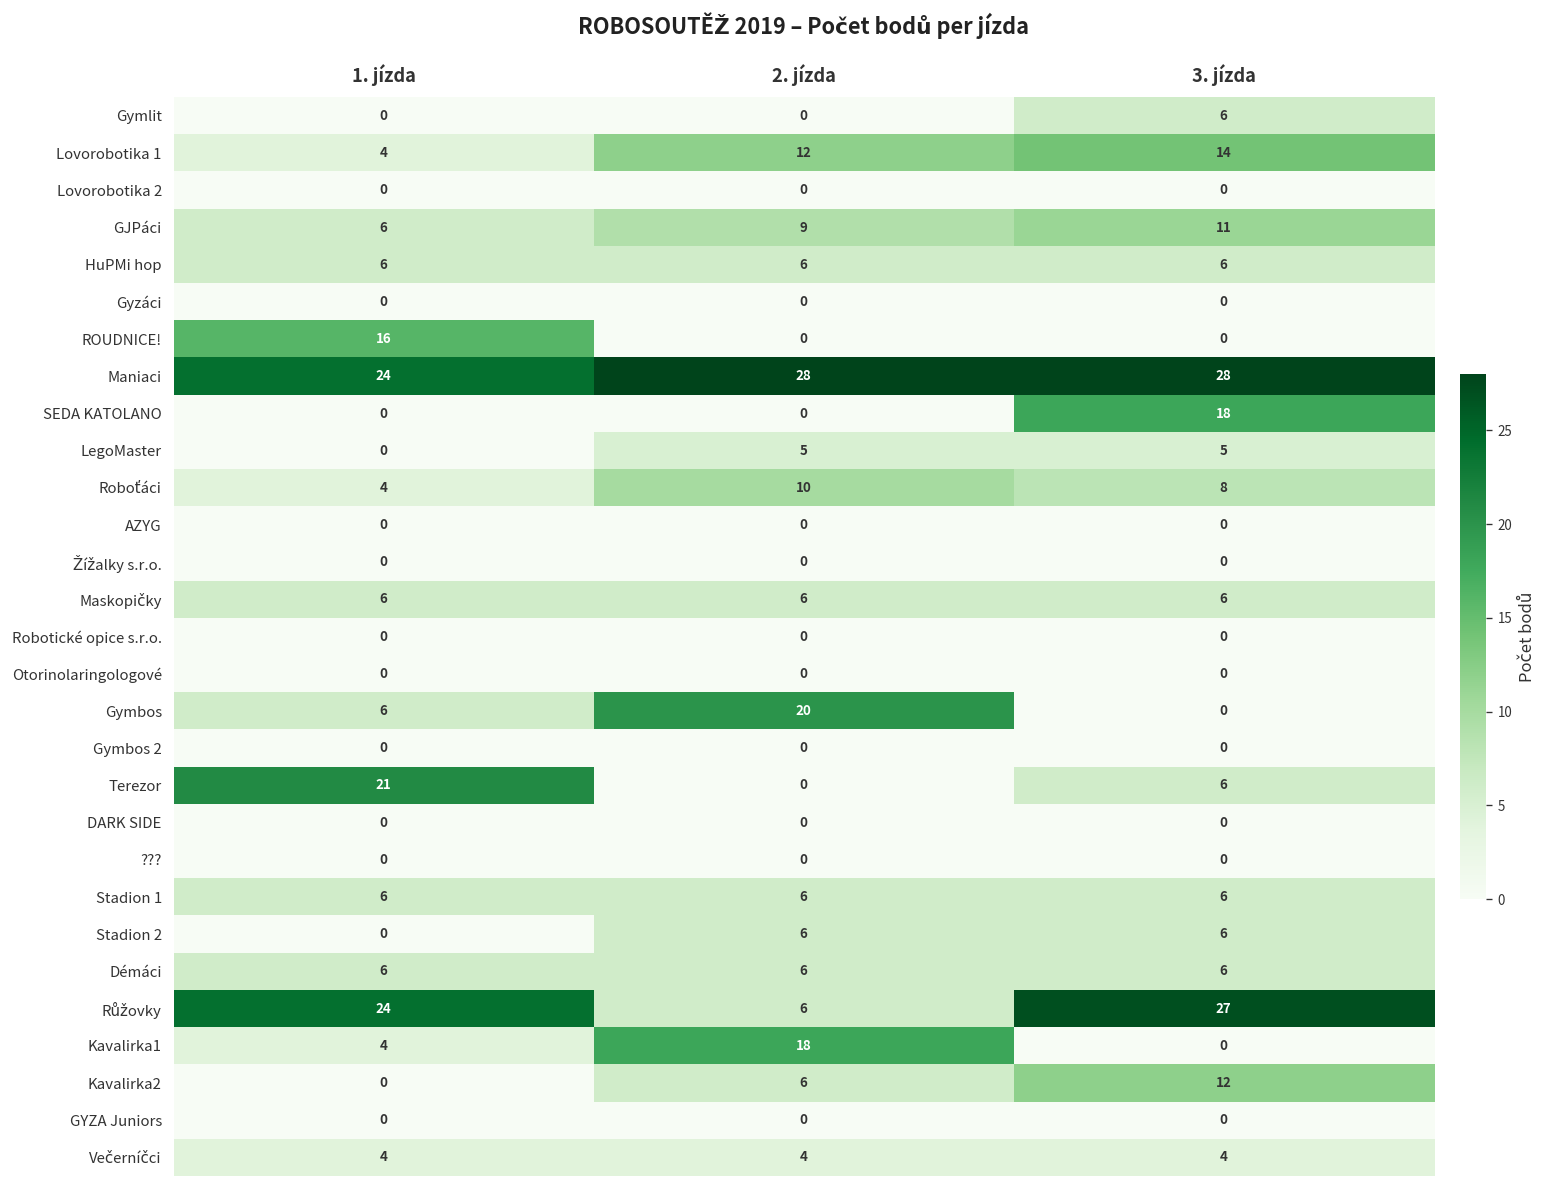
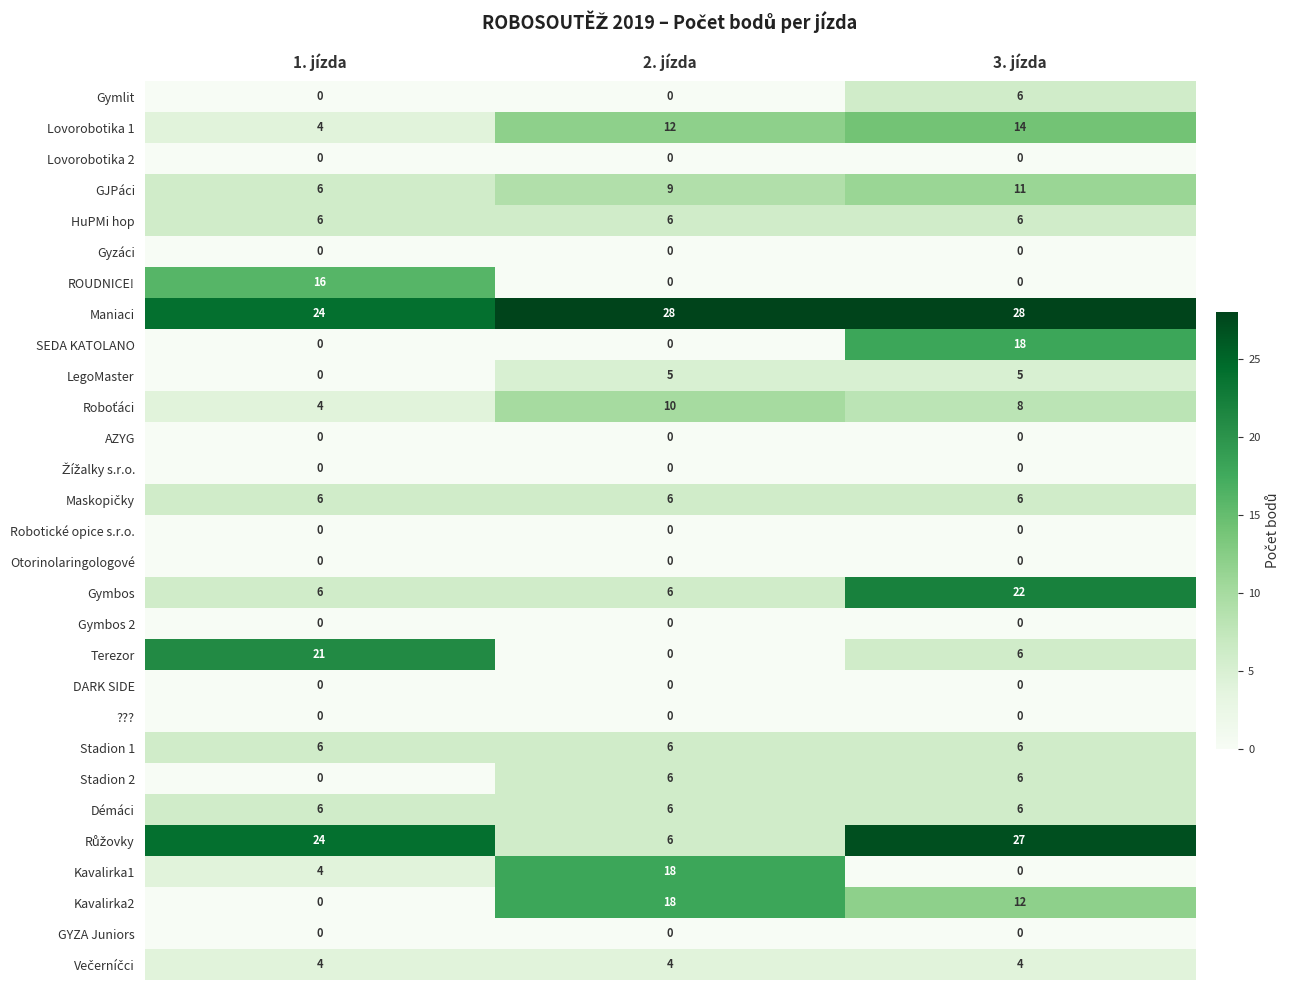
  {
    "Gymlit": {
      "1. jízda": 0,
      "2. jízda": 0,
      "3. jízda": 6
    },
    "Lovorobotika 1": {
      "1. jízda": 4,
      "2. jízda": 12,
      "3. jízda": 14
    },
    "Lovorobotika 2": {
      "1. jízda": 0,
      "2. jízda": 0,
      "3. jízda": 0
    },
    "GJPáci": {
      "1. jízda": 6,
      "2. jízda": 9,
      "3. jízda": 11
    },
    "HuPMi hop": {
      "1. jízda": 6,
      "2. jízda": 6,
      "3. jízda": 6
    },
    "Gyzáci": {
      "1. jízda": 0,
      "2. jízda": 0,
      "3. jízda": 0
    },
    "ROUDNICE!": {
      "1. jízda": 16,
      "2. jízda": 0,
      "3. jízda": 0
    },
    "Maniaci": {
      "1. jízda": 24,
      "2. jízda": 28,
      "3. jízda": 28
    },
    "SEDA KATOLANO": {
      "1. jízda": 0,
      "2. jízda": 0,
      "3. jízda": 18
    },
    "LegoMaster": {
      "1. jízda": 0,
      "2. jízda": 5,
      "3. jízda": 5
    },
    "Roboťáci": {
      "1. jízda": 4,
      "2. jízda": 10,
      "3. jízda": 8
    },
    "AZYG": {
      "1. jízda": 0,
      "2. jízda": 0,
      "3. jízda": 0
    },
    "Žížalky s.r.o.": {
      "1. jízda": 0,
      "2. jízda": 0,
      "3. jízda": 0
    },
    "Maskopičky": {
      "1. jízda": 6,
      "2. jízda": 6,
      "3. jízda": 6
    },
    "Robotické opice s.r.o.": {
      "1. jízda": 0,
      "2. jízda": 0,
      "3. jízda": 0
    },
    "Otorinolaringologové": {
      "1. jízda": 0,
      "2. jízda": 0,
      "3. jízda": 0
    },
    "Gymbos": {
      "1. jízda": 6,
-     "2. jízda": 20,
-     "3. jízda": 0
+     "2. jízda": 6,
+     "3. jízda": 22
    },
    "Gymbos 2": {
      "1. jízda": 0,
      "2. jízda": 0,
      "3. jízda": 0
    },
    "Terezor": {
      "1. jízda": 21,
      "2. jízda": 0,
      "3. jízda": 6
    },
    "DARK SIDE": {
      "1. jízda": 0,
      "2. jízda": 0,
      "3. jízda": 0
    },
    "???": {
      "1. jízda": 0,
      "2. jízda": 0,
      "3. jízda": 0
    },
    "Stadion 1": {
      "1. jízda": 6,
      "2. jízda": 6,
      "3. jízda": 6
    },
    "Stadion 2": {
      "1. jízda": 0,
      "2. jízda": 6,
      "3. jízda": 6
    },
    "Démáci": {
      "1. jízda": 6,
      "2. jízda": 6,
      "3. jízda": 6
    },
    "Růžovky": {
      "1. jízda": 24,
      "2. jízda": 6,
      "3. jízda": 27
    },
    "Kavalirka1": {
      "1. jízda": 4,
      "2. jízda": 18,
      "3. jízda": 0
    },
    "Kavalirka2": {
      "1. jízda": 0,
-     "2. jízda": 6,
+     "2. jízda": 18,
      "3. jízda": 12
    },
    "GYZA Juniors": {
      "1. jízda": 0,
      "2. jízda": 0,
      "3. jízda": 0
    },
    "Večerníčci": {
      "1. jízda": 4,
      "2. jízda": 4,
      "3. jízda": 4
    }
  }
